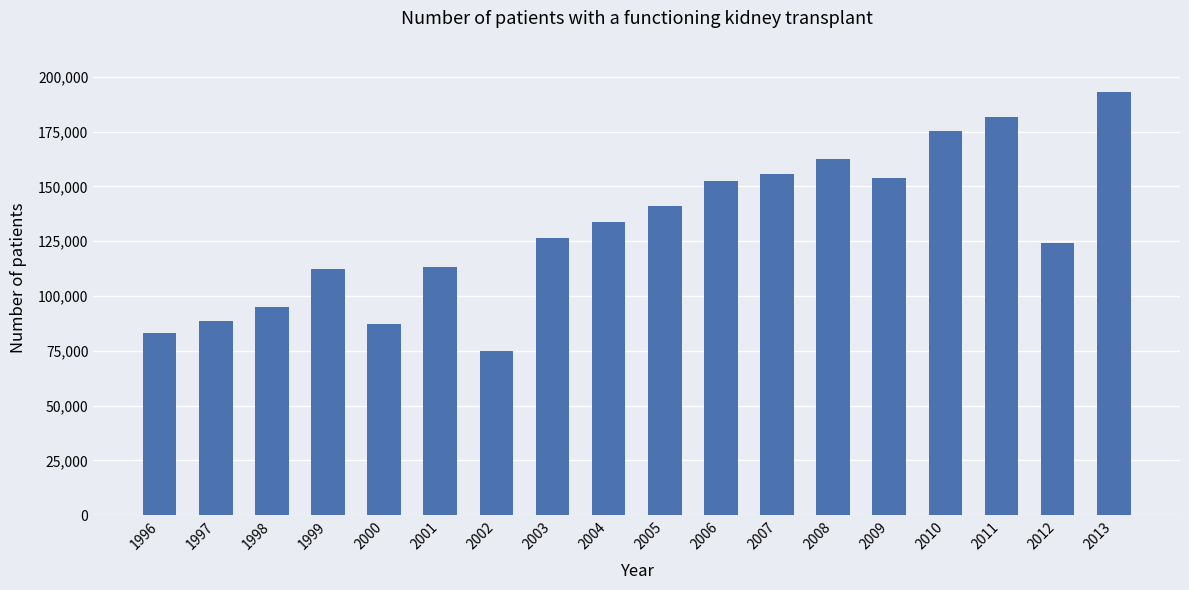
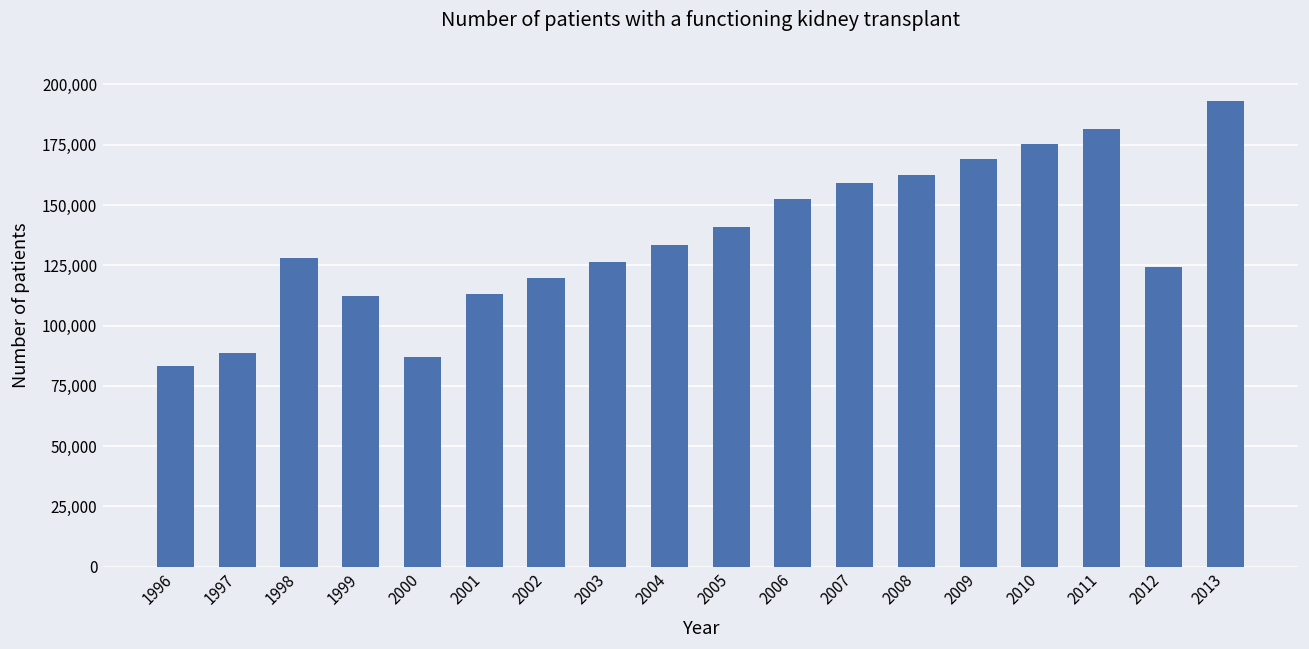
  {
    "1996": "83,000",
    "1997": "89,000",
-   "1998": "95,000",
+   "1998": "128,000",
    "1999": "112,000",
    "2000": "87,000",
    "2001": "113,000",
-   "2002": "75,000",
+   "2002": "120,000",
    "2003": "126,000",
    "2004": "134,000",
    "2005": "141,000",
    "2006": "152,000",
-   "2007": "155,000",
+   "2007": "159,000",
    "2008": "162,000",
-   "2009": "154,000",
+   "2009": "169,000",
    "2010": "175,000",
    "2011": "182,000",
    "2012": "124,000",
    "2013": "193,000"
  }
